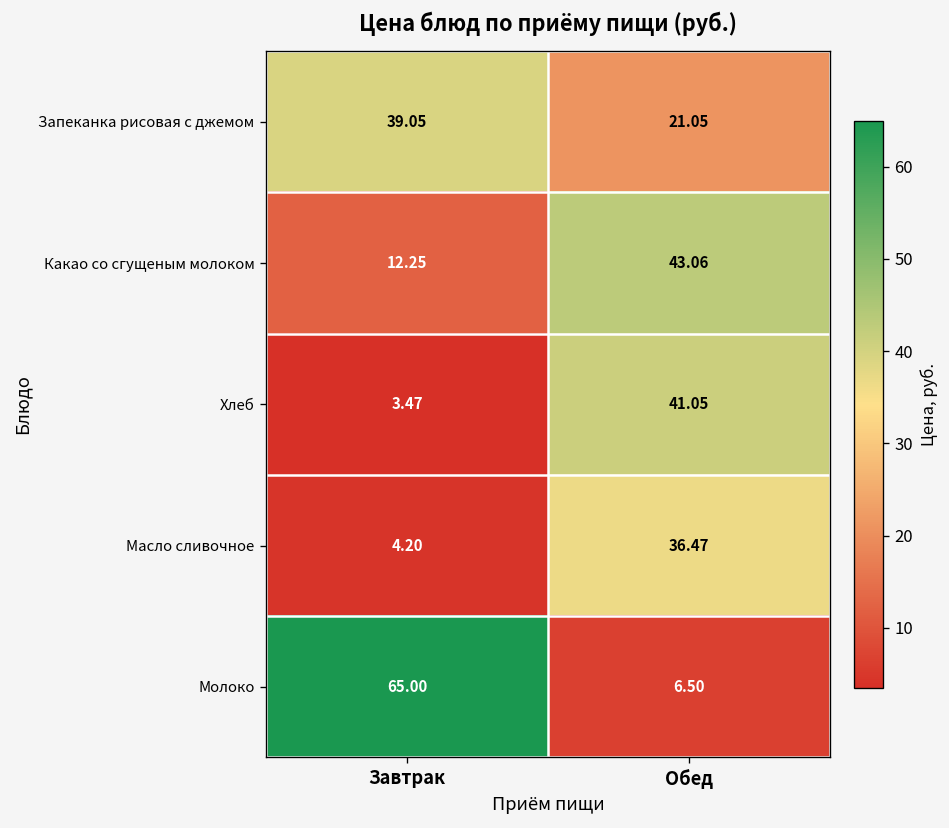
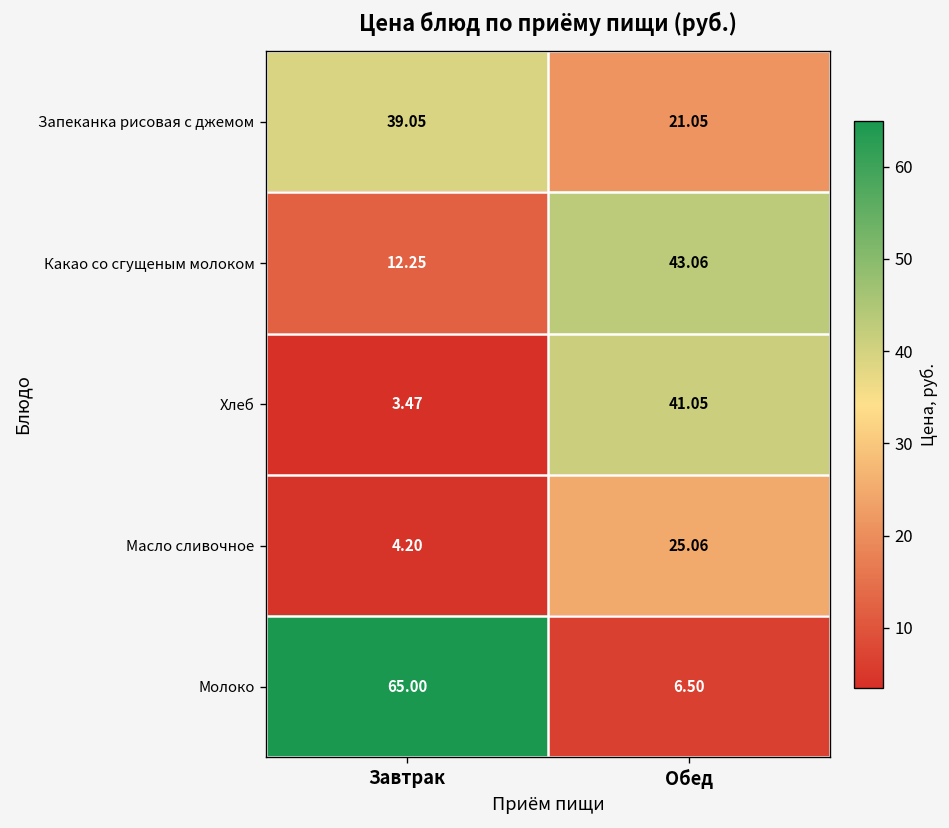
  {
    "Запеканка рисовая с джемом": {
      "Завтрак": 39.05,
      "Обед": 21.05
    },
    "Какао со сгущеным молоком": {
      "Завтрак": 12.25,
      "Обед": 43.06
    },
    "Хлеб": {
      "Завтрак": 3.47,
      "Обед": 41.05
    },
    "Масло сливочное": {
      "Завтрак": 4.20,
-     "Обед": 36.47
+     "Обед": 25.06
    },
    "Молоко": {
      "Завтрак": 65.00,
      "Обед": 6.50
    }
  }
